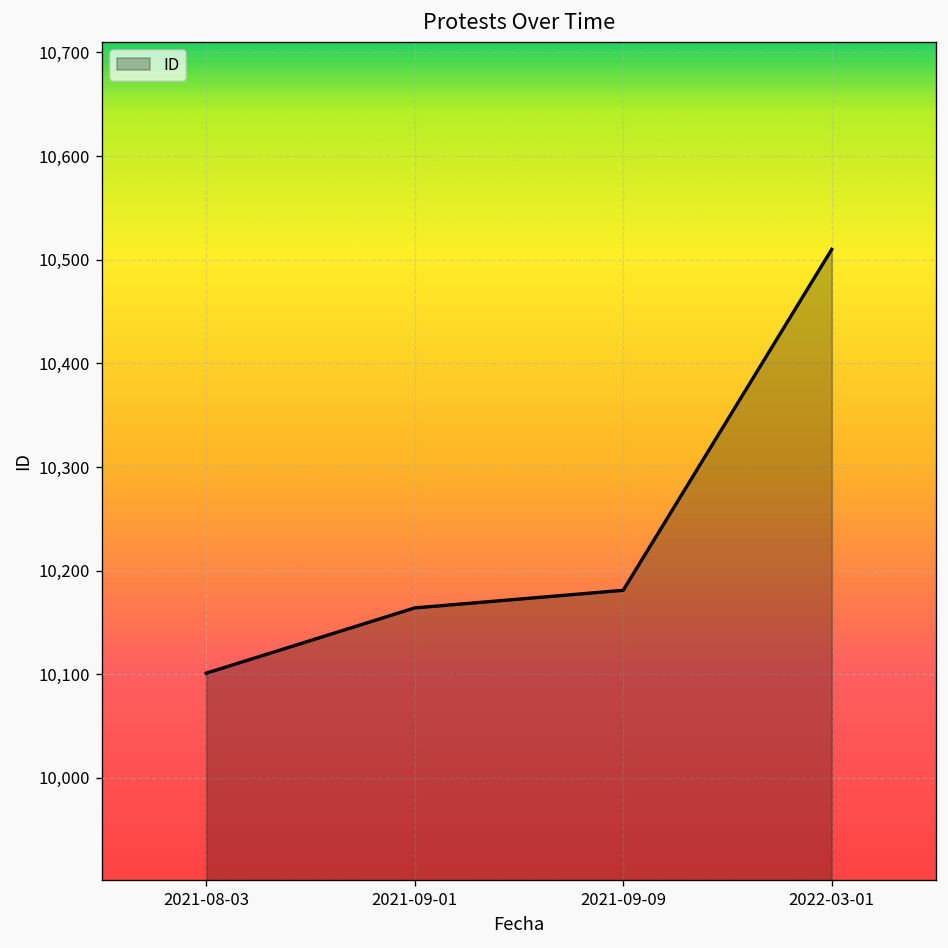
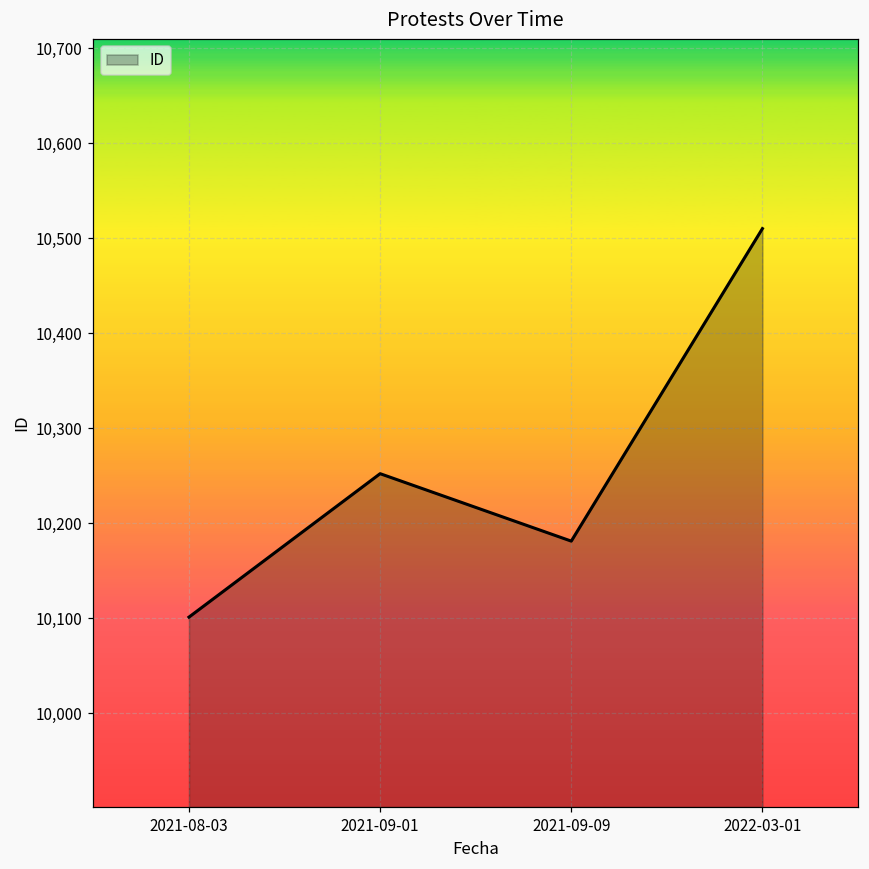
  {
    "2021-08-03": "10,100",
-   "2021-09-01": "10,160",
+   "2021-09-01": "10,250",
    "2021-09-09": "10,180",
    "2022-03-01": "10,510"
  }
